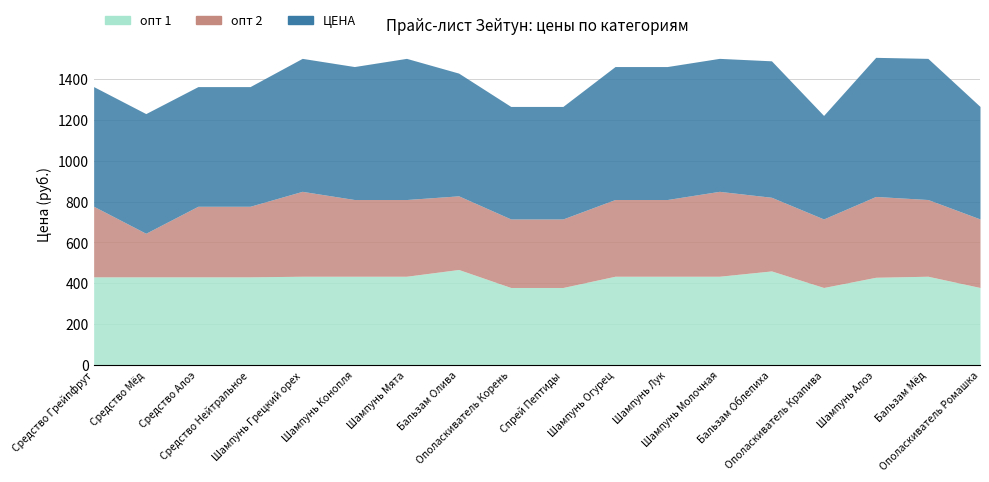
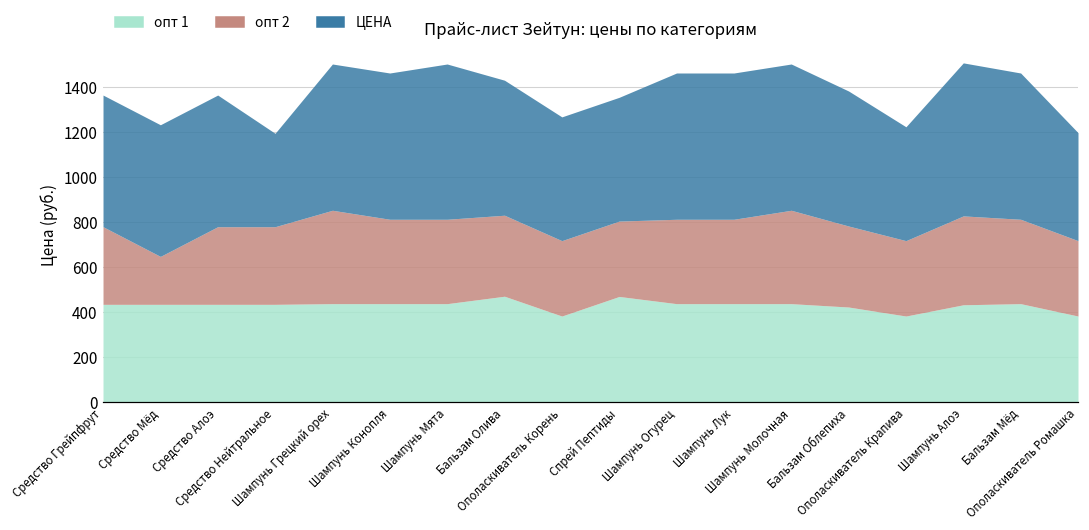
  {
    "опт 1": {
      "Средство Грейпфрут": 430,
      "Средство Мёд": 430,
      "Средство Алоэ": 430,
      "Средство Нейтральное": 430,
      "Шампунь Грецкий орех": 440,
      "Шампунь Конопля": 440,
      "Шампунь Мята": 440,
      "Бальзам Олива": 470,
      "Ополаскиватель Корень": 380,
-     "Спрей Пептиды": 380,
+     "Спрей Пептиды": 470,
      "Шампунь Огурец": 440,
      "Шампунь Лук": 440,
      "Шампунь Молочная": 440,
-     "Бальзам Облепиха": 460,
+     "Бальзам Облепиха": 420,
      "Ополаскиватель Крапива": 380,
      "Шампунь Алоэ": 430,
      "Бальзам Мёд": 440,
      "Ополаскиватель Ромашка": 380
    },
    "опт 2": {
      "Средство Грейпфрут": 350,
      "Средство Мёд": 210,
      "Средство Алоэ": 350,
      "Средство Нейтральное": 350,
      "Шампунь Грецкий орех": 420,
      "Шампунь Конопля": 380,
      "Шампунь Мята": 380,
      "Бальзам Олива": 360,
      "Ополаскиватель Корень": 340,
      "Спрей Пептиды": 340,
      "Шампунь Огурец": 380,
      "Шампунь Лук": 380,
      "Шампунь Молочная": 420,
      "Бальзам Облепиха": 360,
      "Ополаскиватель Крапива": 340,
      "Шампунь Алоэ": 400,
      "Бальзам Мёд": 380,
      "Ополаскиватель Ромашка": 340
    },
    "ЦЕНА": {
      "Средство Грейпфрут": 590,
      "Средство Мёд": 590,
      "Средство Алоэ": 590,
-     "Средство Нейтральное": 590,
+     "Средство Нейтральное": 420,
      "Шампунь Грецкий орех": 650,
      "Шампунь Конопля": 650,
      "Шампунь Мята": 690,
      "Бальзам Олива": 600,
      "Ополаскиватель Корень": 550,
      "Спрей Пептиды": 550,
      "Шампунь Огурец": 650,
      "Шампунь Лук": 650,
      "Шампунь Молочная": 650,
-     "Бальзам Облепиха": 670,
+     "Бальзам Облепиха": 600,
      "Ополаскиватель Крапива": 510,
      "Шампунь Алоэ": 680,
-     "Бальзам Мёд": 690,
-     "Ополаскиватель Ромашка": 550
+     "Бальзам Мёд": 650,
+     "Ополаскиватель Ромашка": 480
    }
  }
